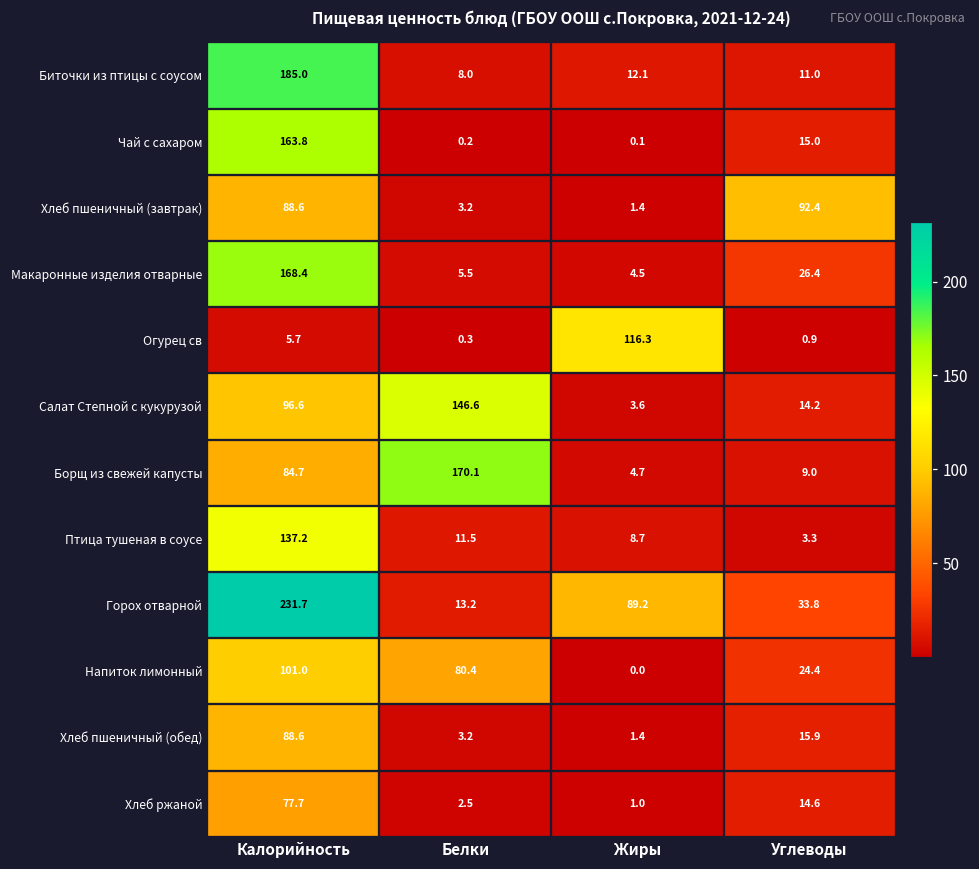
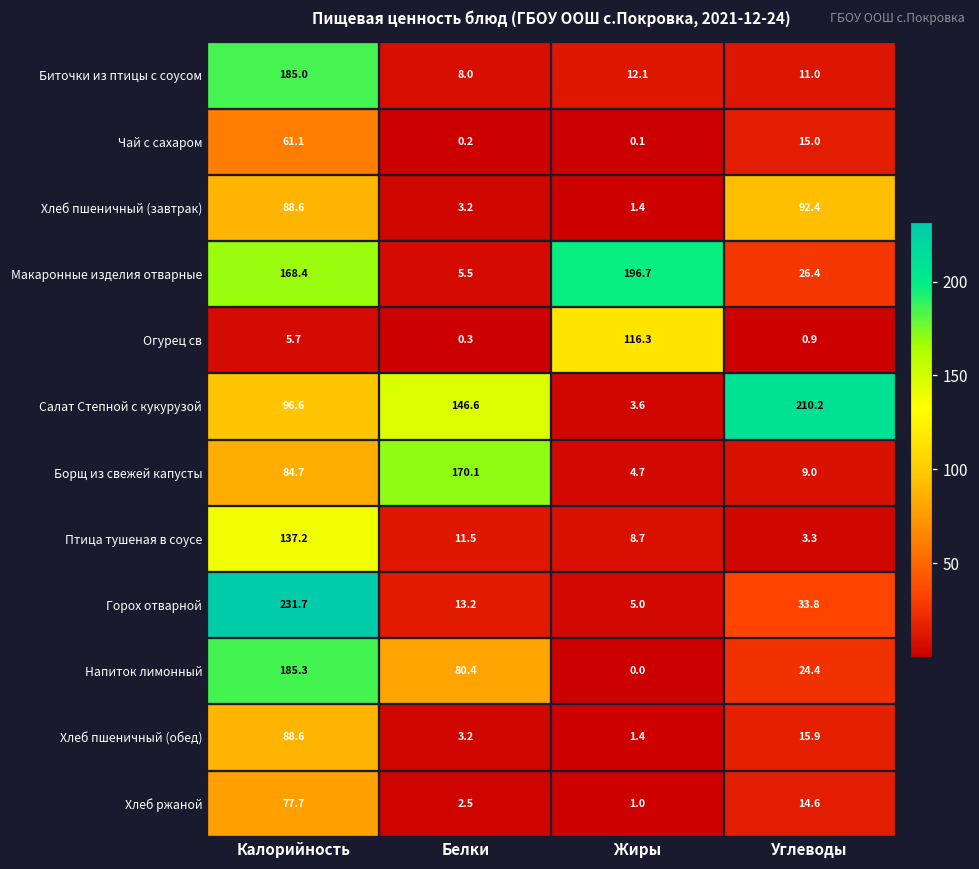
  {
    "Биточки из птицы с соусом": {
      "Калорийность": 185.0,
      "Белки": 8.0,
      "Жиры": 12.1,
      "Углеводы": 11.0
    },
    "Чай с сахаром": {
-     "Калорийность": 163.8,
+     "Калорийность": 61.1,
      "Белки": 0.2,
      "Жиры": 0.1,
      "Углеводы": 15.0
    },
    "Хлеб пшеничный (завтрак)": {
      "Калорийность": 88.6,
      "Белки": 3.2,
      "Жиры": 1.4,
      "Углеводы": 92.4
    },
    "Макаронные изделия отварные": {
      "Калорийность": 168.4,
      "Белки": 5.5,
-     "Жиры": 4.5,
+     "Жиры": 196.7,
      "Углеводы": 26.4
    },
    "Огурец св": {
      "Калорийность": 5.7,
      "Белки": 0.3,
      "Жиры": 116.3,
      "Углеводы": 0.9
    },
    "Салат Степной с кукурузой": {
      "Калорийность": 96.6,
      "Белки": 146.6,
      "Жиры": 3.6,
-     "Углеводы": 14.2
+     "Углеводы": 210.2
    },
    "Борщ из свежей капусты": {
      "Калорийность": 84.7,
      "Белки": 170.1,
      "Жиры": 4.7,
      "Углеводы": 9.0
    },
    "Птица тушеная в соусе": {
      "Калорийность": 137.2,
      "Белки": 11.5,
      "Жиры": 8.7,
      "Углеводы": 3.3
    },
    "Горох отварной": {
      "Калорийность": 231.7,
      "Белки": 13.2,
-     "Жиры": 89.2,
+     "Жиры": 5.0,
      "Углеводы": 33.8
    },
    "Напиток лимонный": {
-     "Калорийность": 101.0,
+     "Калорийность": 185.3,
      "Белки": 80.4,
      "Жиры": 0.0,
      "Углеводы": 24.4
    },
    "Хлеб пшеничный (обед)": {
      "Калорийность": 88.6,
      "Белки": 3.2,
      "Жиры": 1.4,
      "Углеводы": 15.9
    },
    "Хлеб ржаной": {
      "Калорийность": 77.7,
      "Белки": 2.5,
      "Жиры": 1.0,
      "Углеводы": 14.6
    }
  }
